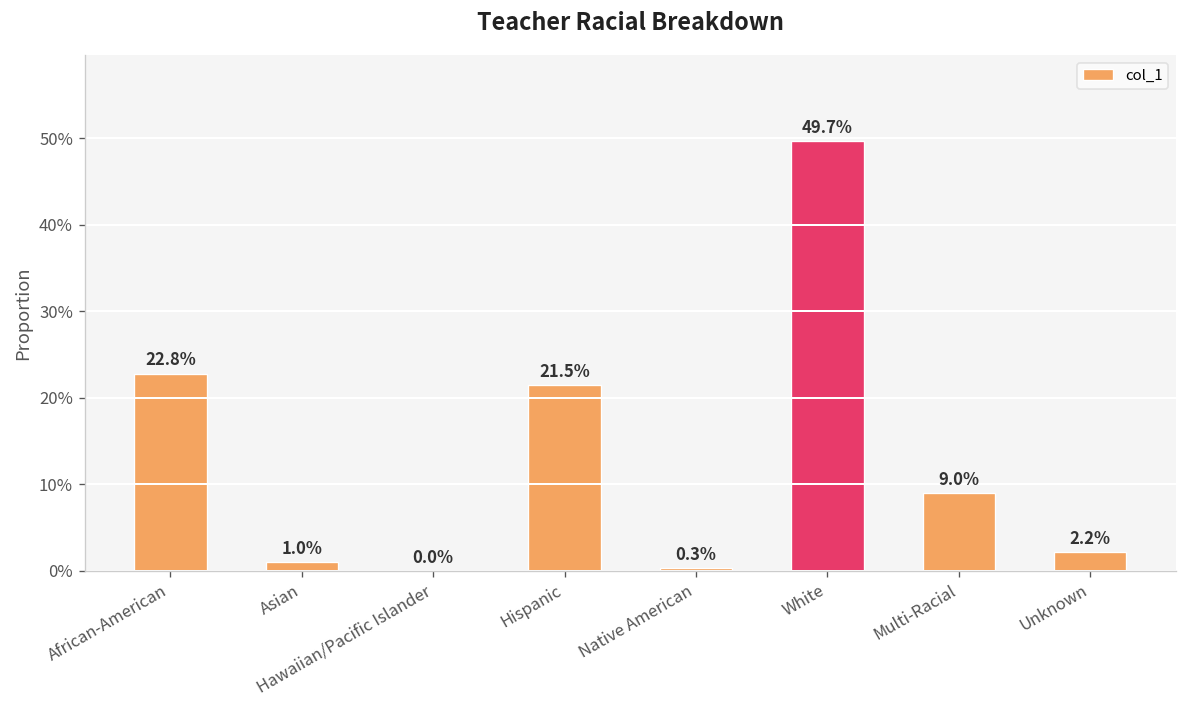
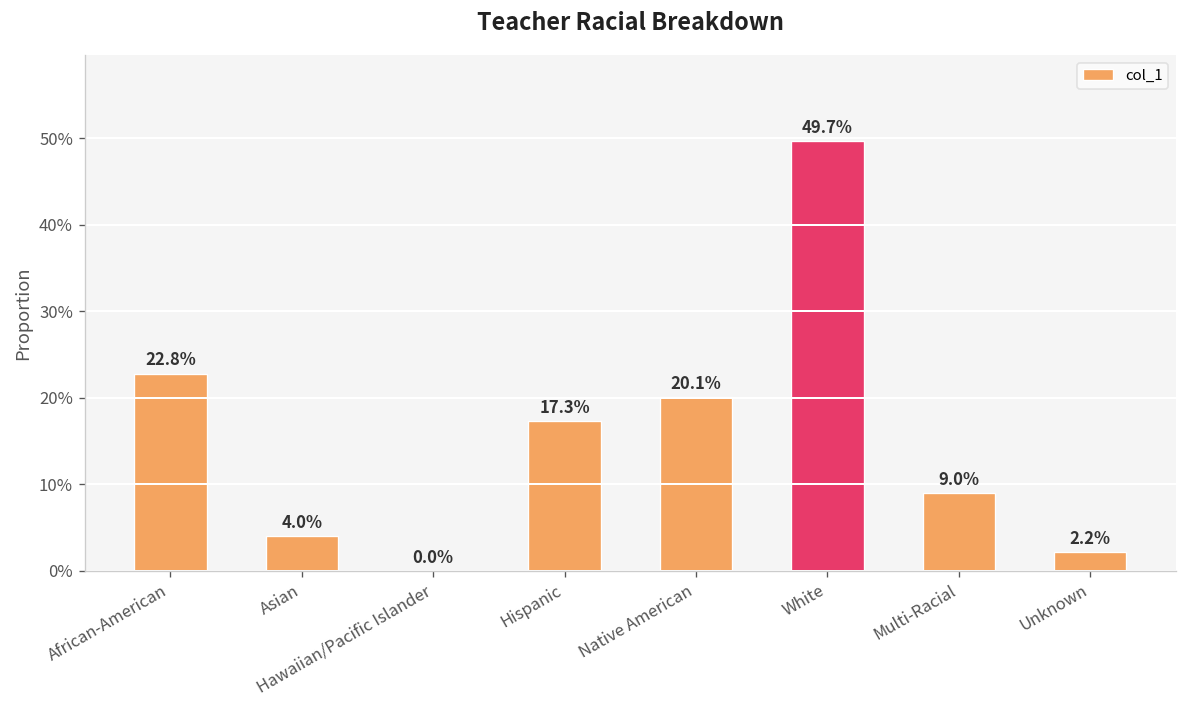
  {
    "African-American": "22.8%",
-   "Asian": "1.0%",
+   "Asian": "4.0%",
    "Hawaiian/Pacific Islander": "0.0%",
-   "Hispanic": "21.5%",
-   "Native American": "0.3%",
+   "Hispanic": "17.3%",
+   "Native American": "20.1%",
    "White": "49.7%",
    "Multi-Racial": "9.0%",
    "Unknown": "2.2%"
  }
